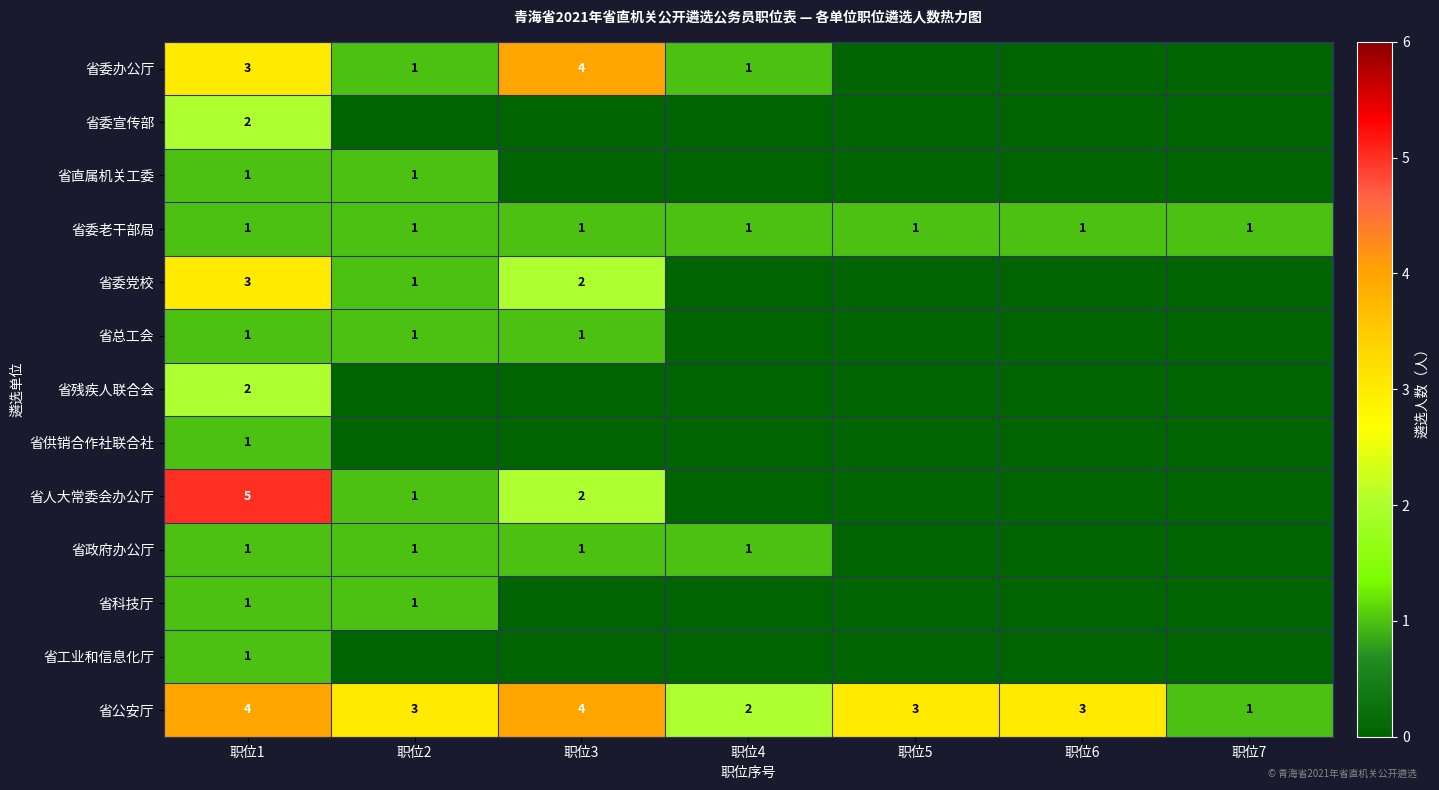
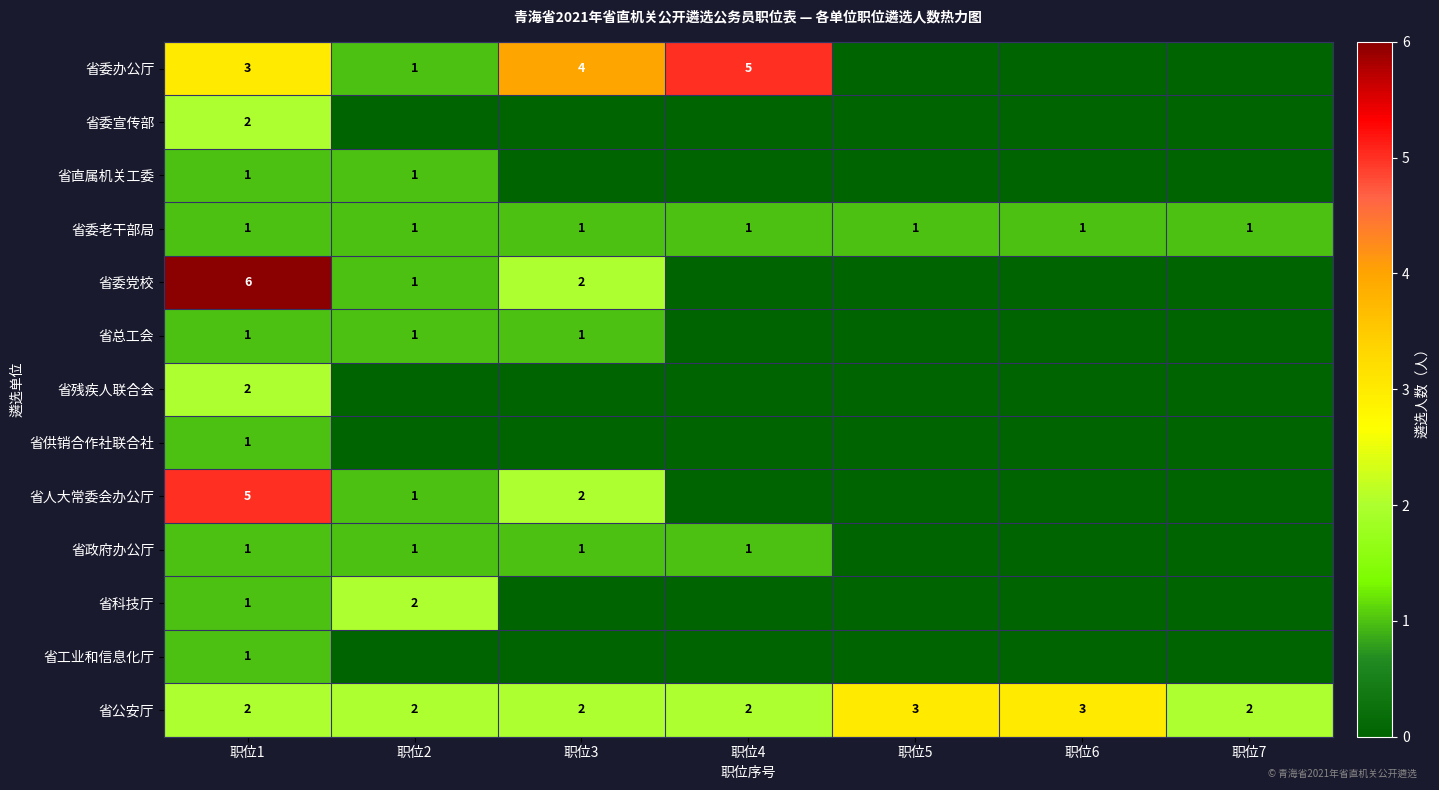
  {
    "省委办公厅": {
      "职位1": 3,
      "职位2": 1,
      "职位3": 4,
-     "职位4": 1
+     "职位4": 5
    },
    "省委宣传部": {
      "职位1": 2
    },
    "省直属机关工委": {
      "职位1": 1,
      "职位2": 1
    },
    "省委老干部局": {
      "职位1": 1,
      "职位2": 1,
      "职位3": 1,
      "职位4": 1,
      "职位5": 1,
      "职位6": 1,
      "职位7": 1
    },
    "省委党校": {
-     "职位1": 3,
+     "职位1": 6,
      "职位2": 1,
      "职位3": 2
    },
    "省总工会": {
      "职位1": 1,
      "职位2": 1,
      "职位3": 1
    },
    "省残疾人联合会": {
      "职位1": 2
    },
    "省供销合作社联合社": {
      "职位1": 1
    },
    "省人大常委会办公厅": {
      "职位1": 5,
      "职位2": 1,
      "职位3": 2
    },
    "省政府办公厅": {
      "职位1": 1,
      "职位2": 1,
      "职位3": 1,
      "职位4": 1
    },
    "省科技厅": {
      "职位1": 1,
-     "职位2": 1
+     "职位2": 2
    },
    "省工业和信息化厅": {
      "职位1": 1
    },
    "省公安厅": {
-     "职位1": 4,
-     "职位2": 3,
-     "职位3": 4,
+     "职位1": 2,
+     "职位2": 2,
+     "职位3": 2,
      "职位4": 2,
      "职位5": 3,
      "职位6": 3,
-     "职位7": 1
+     "职位7": 2
    }
  }
